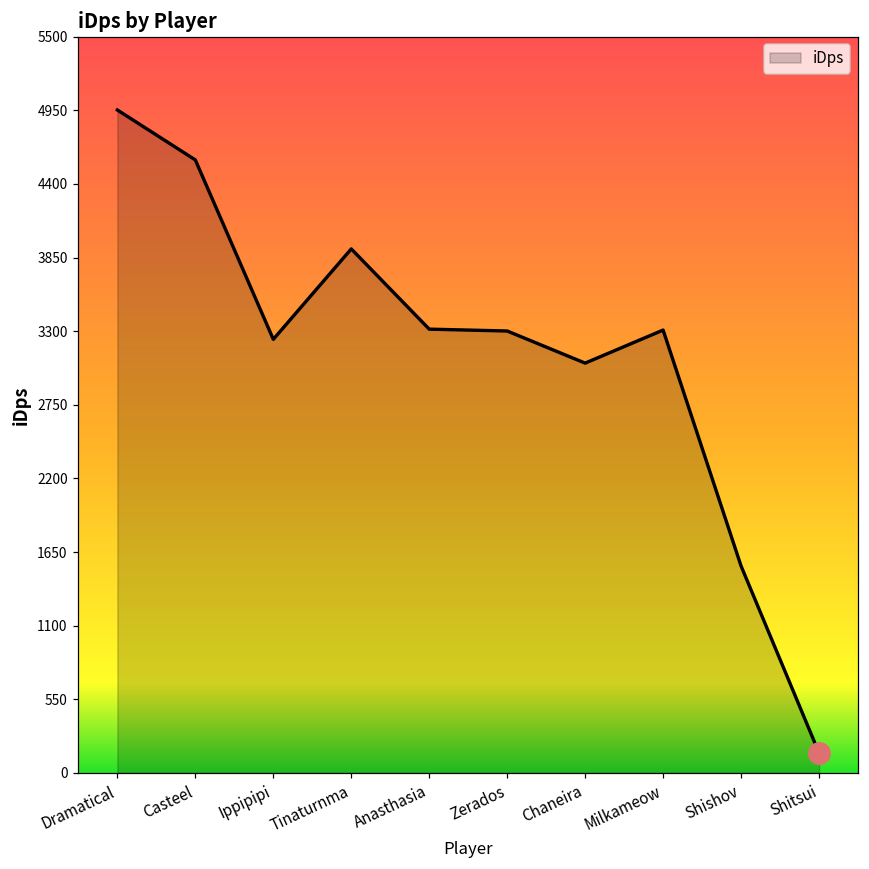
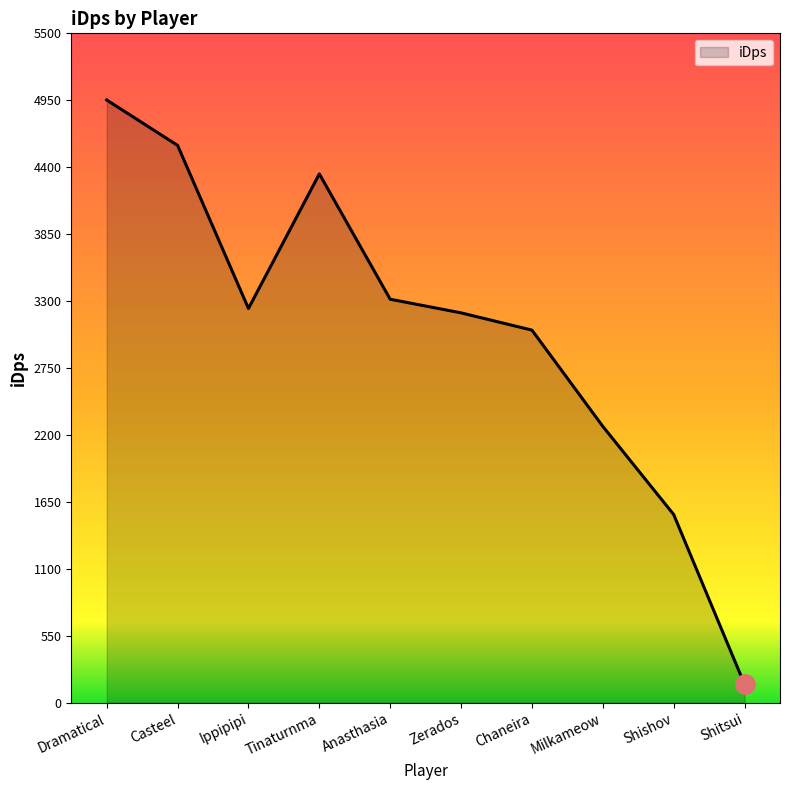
  {
    "iDps": {
      "Dramatical": 4950,
      "Casteel": 4580,
      "Ippipipi": 3240,
-     "Tinaturnma": 3910,
+     "Tinaturnma": 4340,
      "Anasthasia": 3320,
-     "Zerados": 3300,
+     "Zerados": 3200,
      "Chaneira": 3060,
-     "Milkameow": 3310,
+     "Milkameow": 2270,
      "Shishov": 1550
    }
  }
